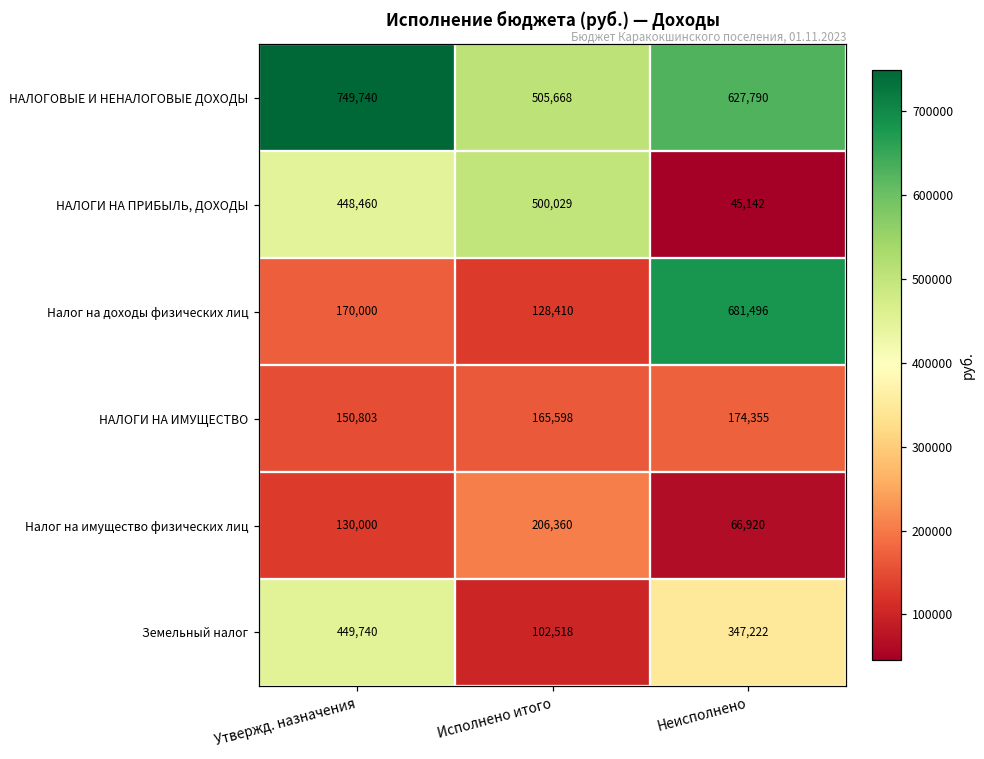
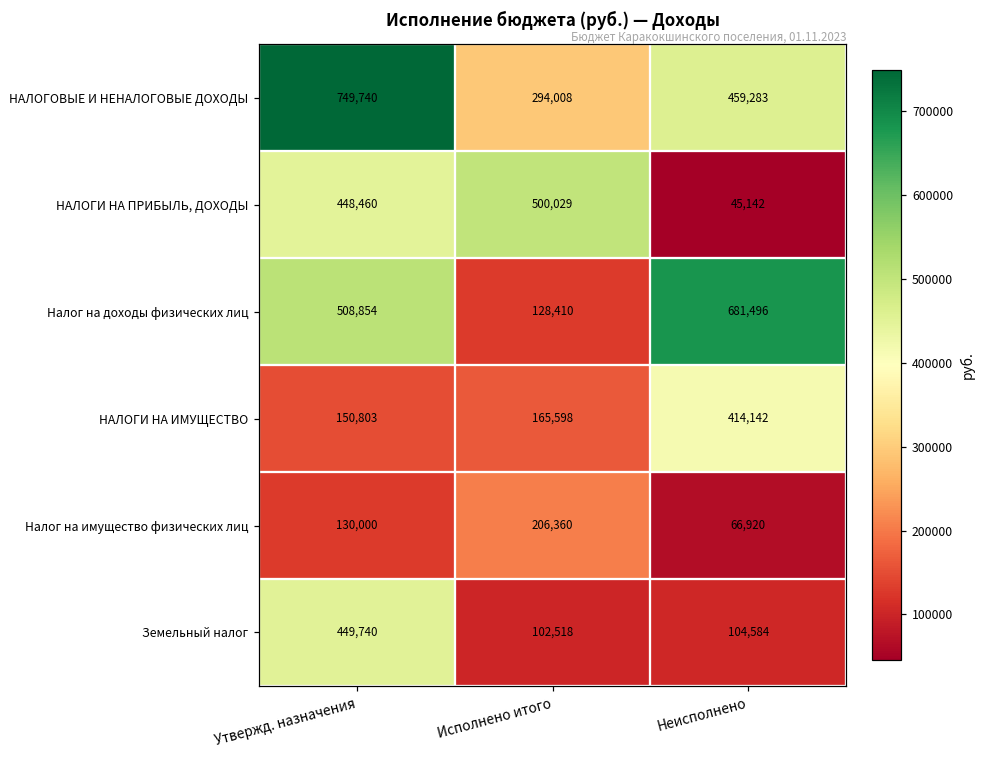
  {
    "НАЛОГОВЫЕ И НЕНАЛОГОВЫЕ ДОХОДЫ": {
      "Утвержд. назначения": "749,740",
-     "Исполнено итого": "505,668",
-     "Неисполнено": "627,790"
+     "Исполнено итого": "294,008",
+     "Неисполнено": "459,283"
    },
    "НАЛОГИ НА ПРИБЫЛЬ, ДОХОДЫ": {
      "Утвержд. назначения": "448,460",
      "Исполнено итого": "500,029",
      "Неисполнено": "45,142"
    },
    "Налог на доходы физических лиц": {
-     "Утвержд. назначения": "170,000",
+     "Утвержд. назначения": "508,854",
      "Исполнено итого": "128,410",
      "Неисполнено": "681,496"
    },
    "НАЛОГИ НА ИМУЩЕСТВО": {
      "Утвержд. назначения": "150,803",
      "Исполнено итого": "165,598",
-     "Неисполнено": "174,355"
+     "Неисполнено": "414,142"
    },
    "Налог на имущество физических лиц": {
      "Утвержд. назначения": "130,000",
      "Исполнено итого": "206,360",
      "Неисполнено": "66,920"
    },
    "Земельный налог": {
      "Утвержд. назначения": "449,740",
      "Исполнено итого": "102,518",
-     "Неисполнено": "347,222"
+     "Неисполнено": "104,584"
    }
  }
